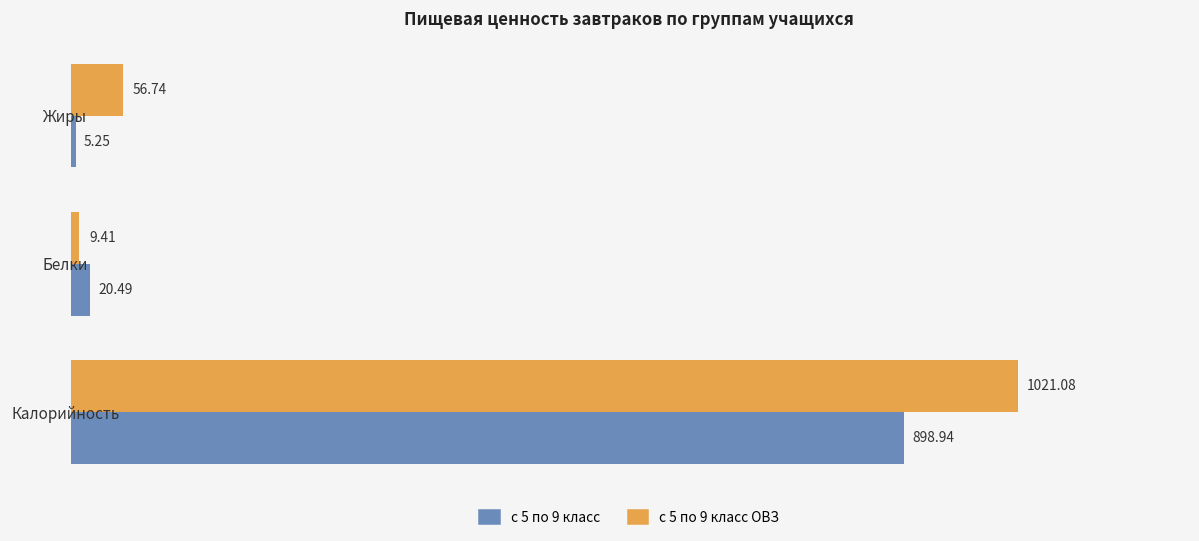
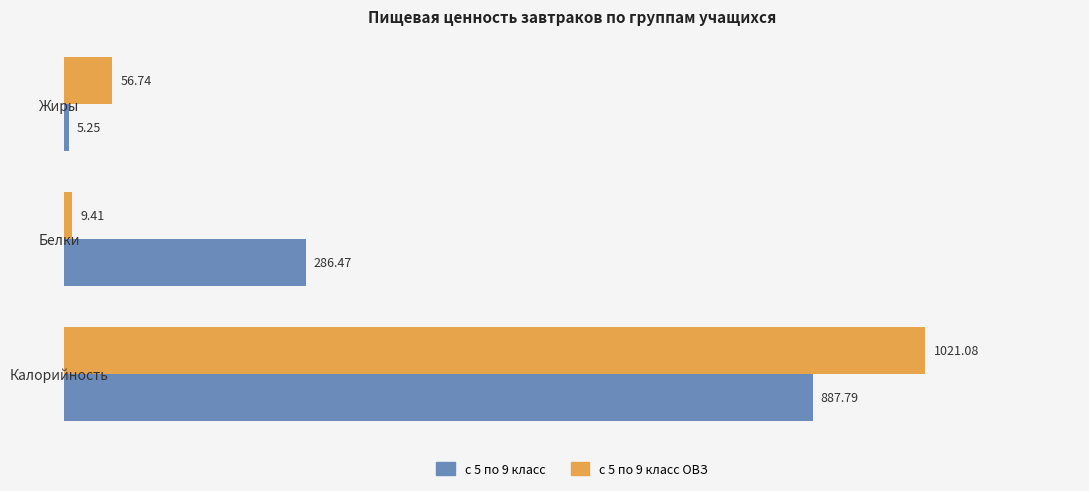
  {
    "с 5 по 9 класс": {
      "Жиры": 5.25,
-     "Белки": 20.49,
-     "Калорийность": 898.94
+     "Белки": 286.47,
+     "Калорийность": 887.79
    },
    "с 5 по 9 класс ОВЗ": {
      "Жиры": 56.74,
      "Белки": 9.41,
      "Калорийность": 1021.08
    }
  }
